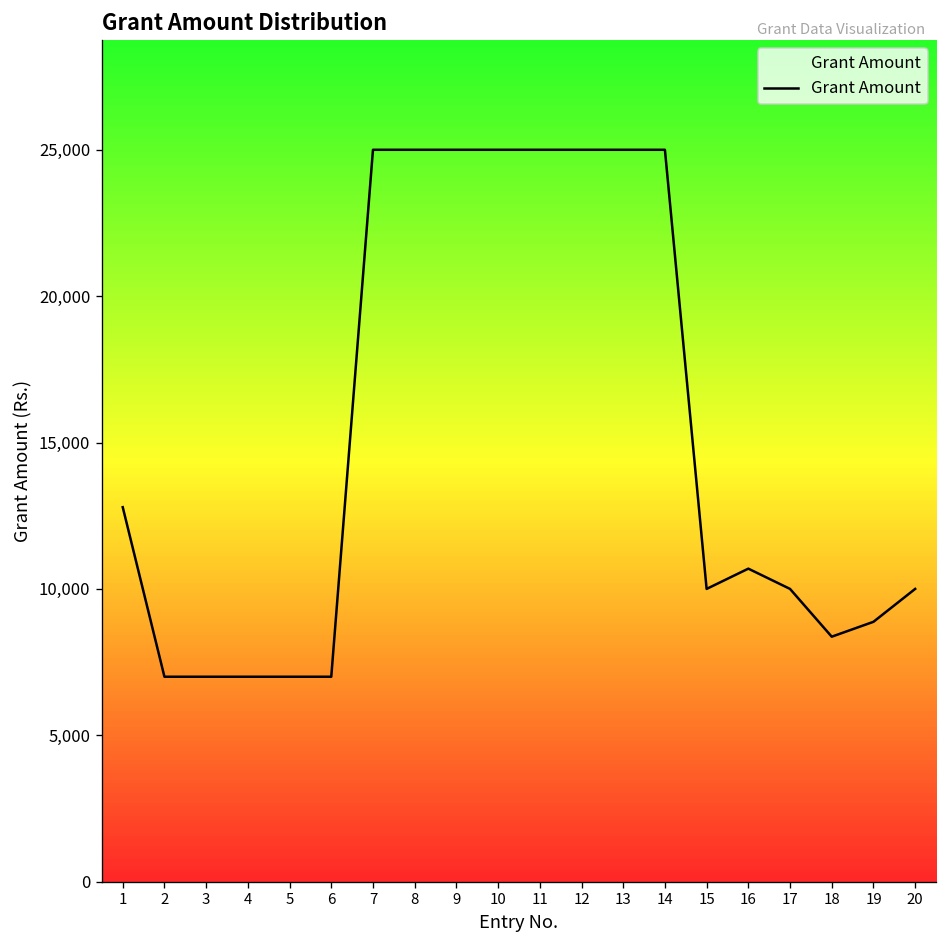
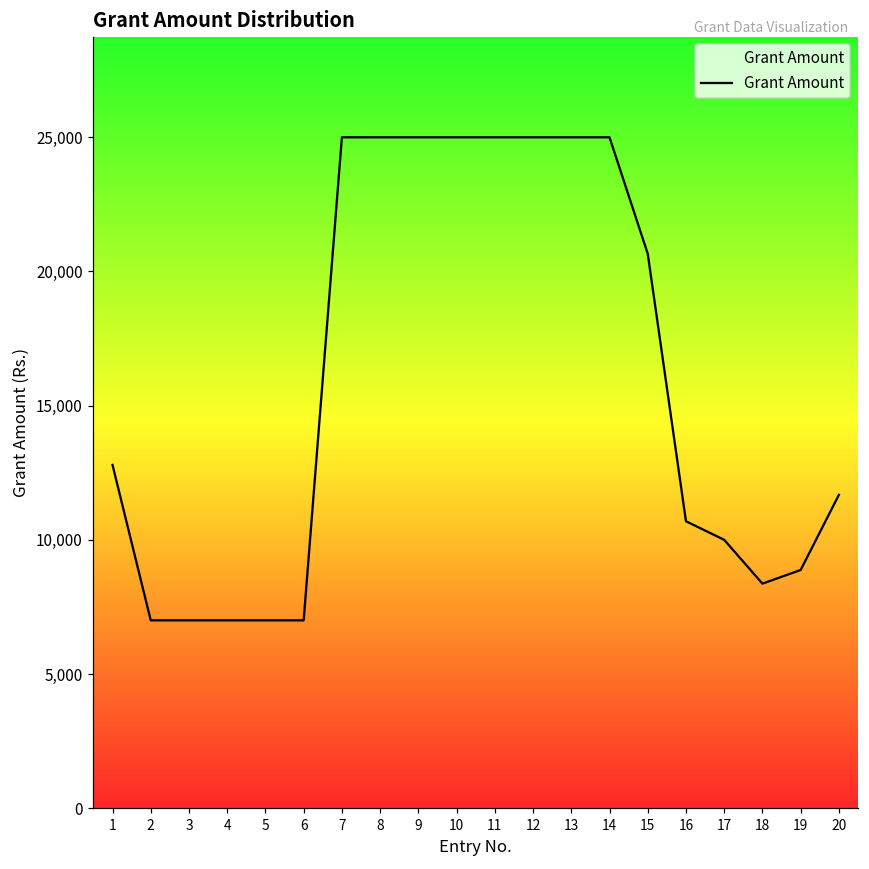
  {
    "1": "12,800",
    "2": "7,000",
    "3": "7,000",
    "4": "7,000",
    "5": "7,000",
    "6": "7,000",
    "7": "25,000",
    "8": "25,000",
    "9": "25,000",
    "10": "25,000",
    "11": "25,000",
    "12": "25,000",
    "13": "25,000",
    "14": "25,000",
-   "15": "10,000",
+   "15": "20,700",
    "16": "10,700",
    "17": "10,000",
    "18": "8,400",
    "19": "8,900",
-   "20": "10,000"
+   "20": "11,700"
  }
